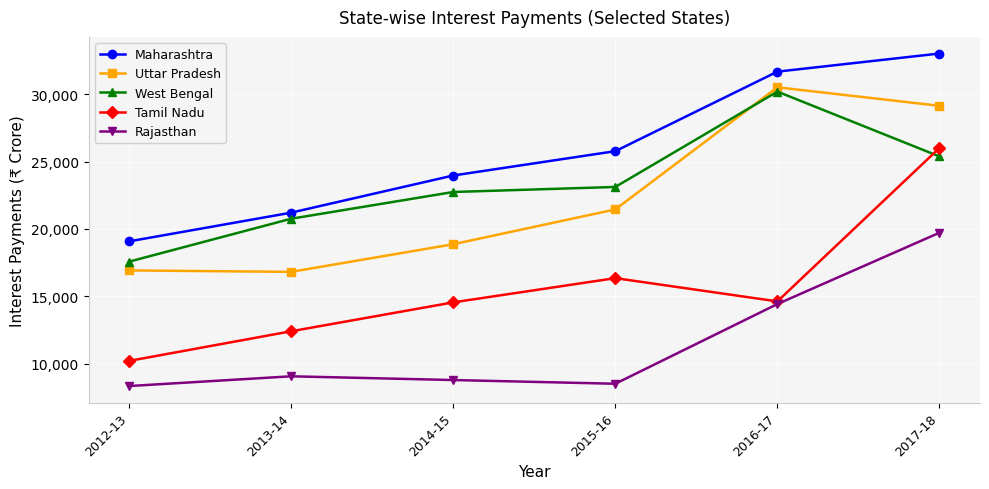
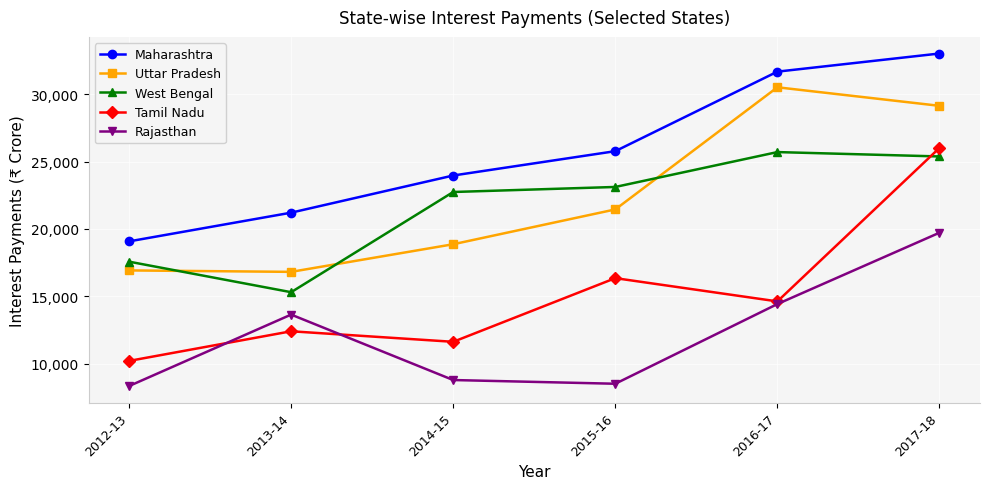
  {
    "Maharashtra": {
      "2012-13": "19,100",
      "2013-14": "21,200",
      "2014-15": "24,000",
      "2015-16": "25,800",
      "2016-17": "31,700",
      "2017-18": "33,000"
    },
    "Uttar Pradesh": {
      "2012-13": "16,900",
      "2013-14": "16,800",
      "2014-15": "18,900",
      "2015-16": "21,400",
      "2016-17": "30,500",
      "2017-18": "29,100"
    },
    "West Bengal": {
      "2012-13": "17,600",
-     "2013-14": "20,800",
+     "2013-14": "15,300",
      "2014-15": "22,700",
      "2015-16": "23,100",
-     "2016-17": "30,200",
+     "2016-17": "25,700",
      "2017-18": "25,400"
    },
    "Tamil Nadu": {
      "2012-13": "10,200",
      "2013-14": "12,400",
-     "2014-15": "14,600",
+     "2014-15": "11,600",
      "2015-16": "16,300",
      "2016-17": "14,600",
      "2017-18": "26,000"
    },
    "Rajasthan": {
      "2012-13": "8,300",
-     "2013-14": "9,100",
+     "2013-14": "13,600",
      "2014-15": "8,800",
      "2015-16": "8,500",
      "2016-17": "14,400",
      "2017-18": "19,700"
    }
  }
